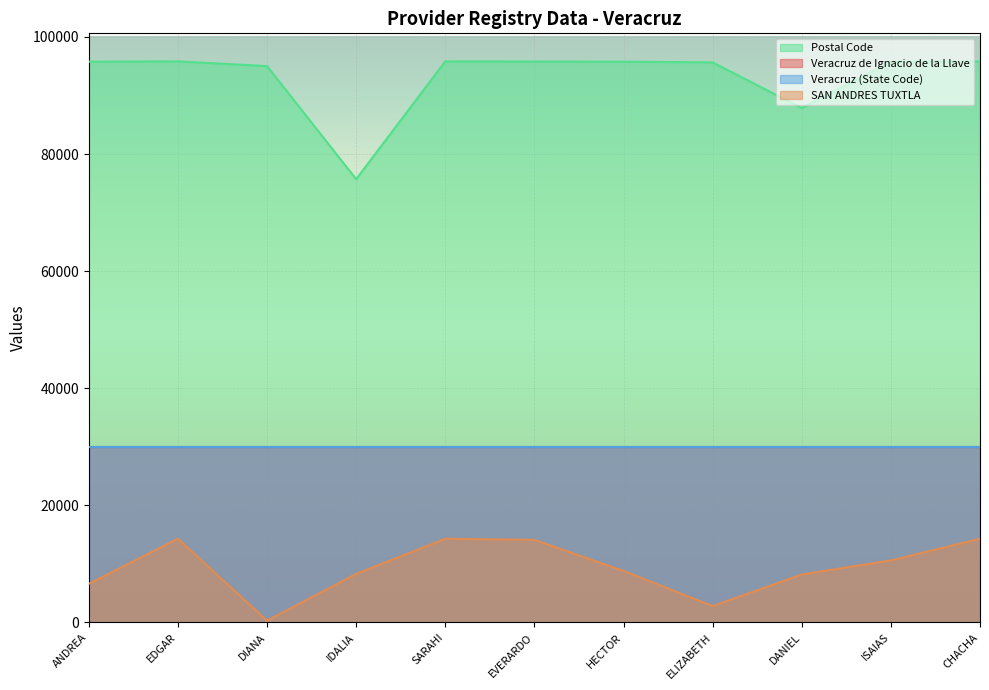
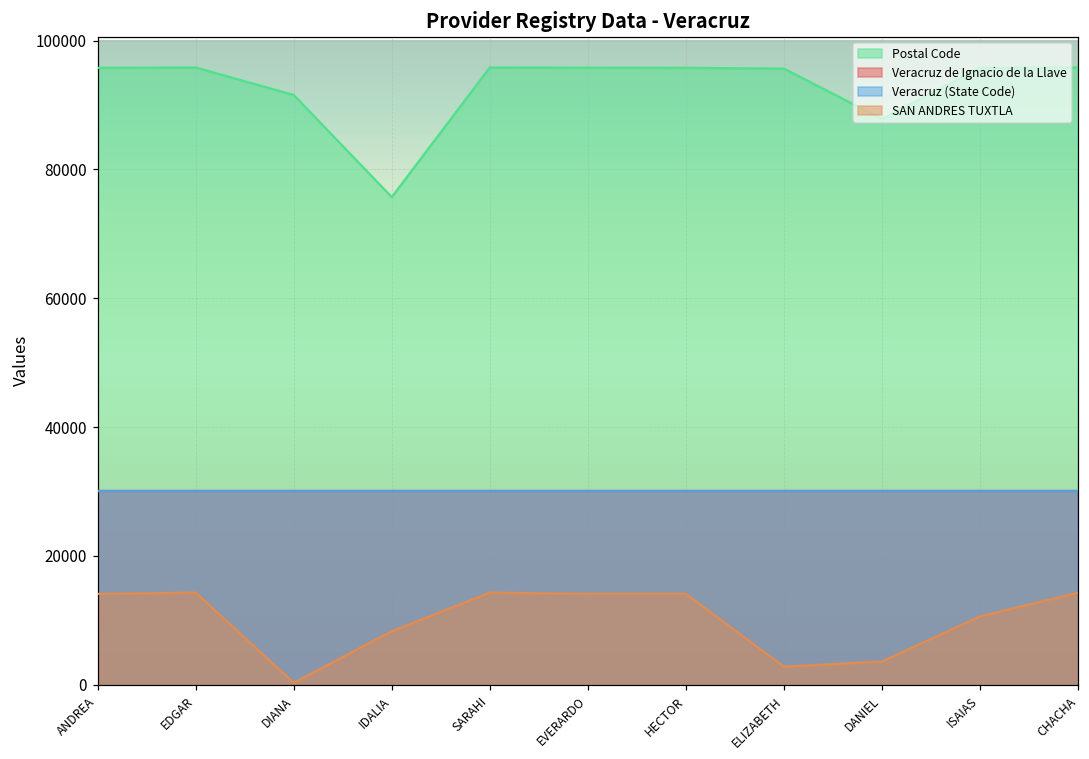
  {
    "Postal Code": {
      "ANDREA": 96000,
      "EDGAR": 96000,
-     "DIANA": 95000,
+     "DIANA": 92000,
      "IDALIA": 76000,
      "SARAHI": 96000,
      "EVERARDO": 96000,
      "HECTOR": 96000,
      "ELIZABETH": 96000,
      "DANIEL": 88000,
      "CHACHA": 96000
    },
    "Veracruz (State Code)": {
      "ANDREA": 30000,
      "EDGAR": 30000,
      "DIANA": 30000,
      "IDALIA": 30000,
      "SARAHI": 30000,
      "EVERARDO": 30000,
      "HECTOR": 30000,
      "ELIZABETH": 30000,
      "DANIEL": 30000,
      "ISAIAS": 30000,
      "CHACHA": 30000
    },
    "SAN ANDRES TUXTLA": {
-     "ANDREA": 7000,
+     "ANDREA": 14000,
      "EDGAR": 14000,
      "DIANA": 0,
      "IDALIA": 8000,
      "SARAHI": 14000,
      "EVERARDO": 14000,
-     "HECTOR": 9000,
+     "HECTOR": 14000,
      "ELIZABETH": 3000,
-     "DANIEL": 8000,
+     "DANIEL": 4000,
      "ISAIAS": 11000,
      "CHACHA": 14000
    }
  }
